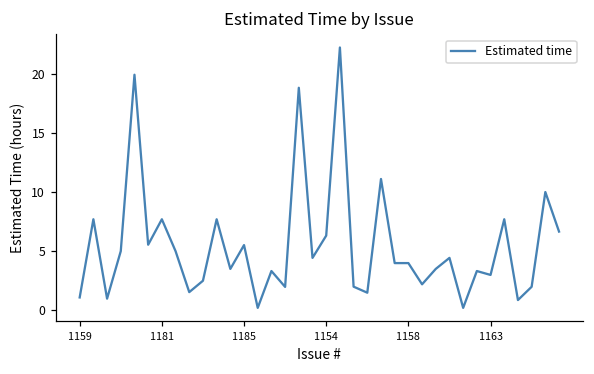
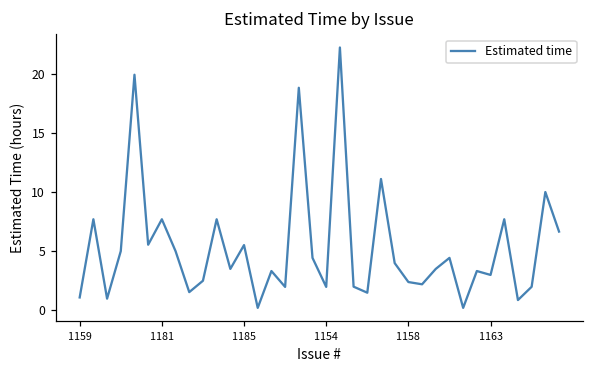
  {
    "1159": 1.1,
    "1181": 7.7,
    "1185": 5.5,
-   "1154": 6.3,
-   "1158": 4.0,
+   "1154": 2.0,
+   "1158": 2.4,
    "1163": 3.0
  }
